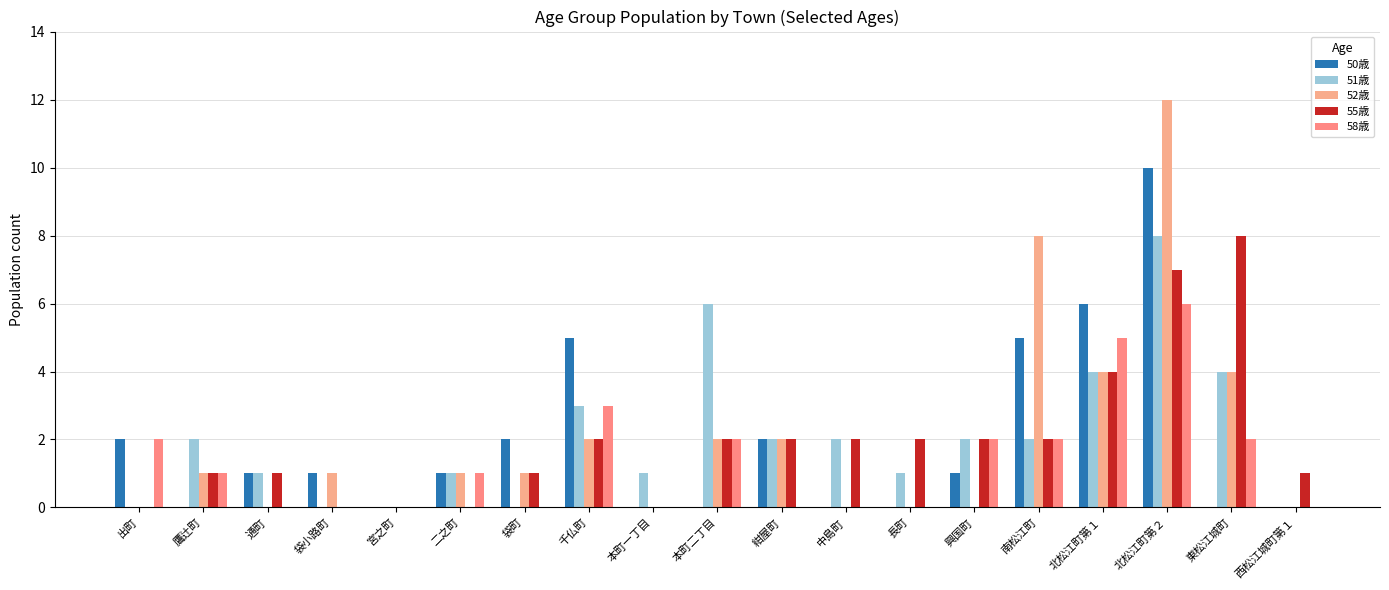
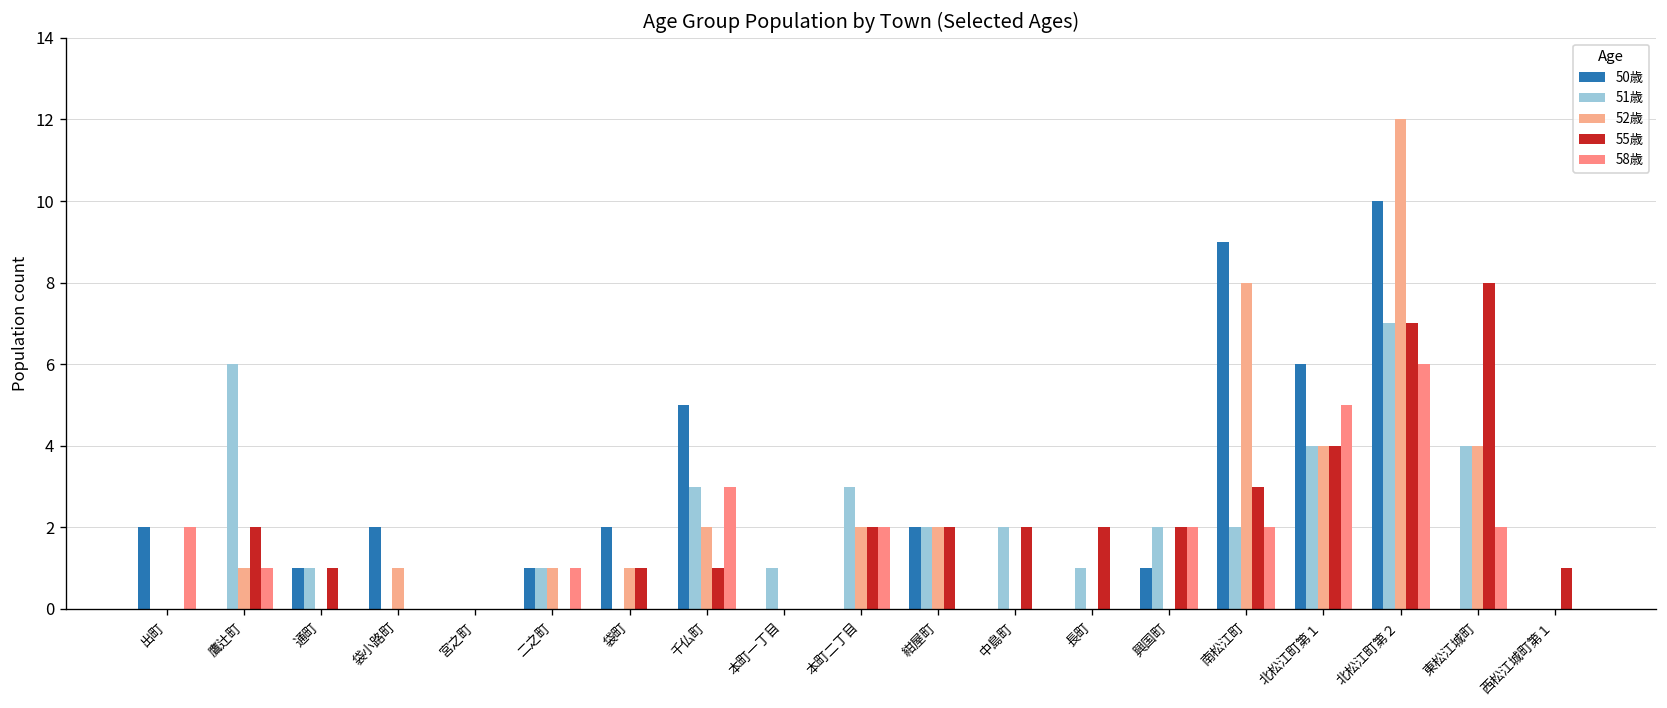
  {
    "50歳": {
      "出町": 2,
      "鷹辻町": 0,
      "通町": 1,
-     "袋小路町": 1,
+     "袋小路町": 2,
      "宮之町": 0,
      "二之町": 1,
      "袋町": 2,
      "千仏町": 5,
      "本町一丁目": 0,
      "本町二丁目": 0,
      "紺屋町": 2,
      "中島町": 0,
      "長町": 0,
      "興国町": 1,
-     "南松江町": 5,
+     "南松江町": 9,
      "北松江町第１": 6,
      "北松江町第２": 10,
      "東松江城町": 0,
      "西松江城町第１": 0
    },
    "51歳": {
      "出町": 0,
-     "鷹辻町": 2,
+     "鷹辻町": 6,
      "通町": 1,
      "袋小路町": 0,
      "宮之町": 0,
      "二之町": 1,
      "袋町": 0,
      "千仏町": 3,
      "本町一丁目": 1,
-     "本町二丁目": 6,
+     "本町二丁目": 3,
      "紺屋町": 2,
      "中島町": 2,
      "長町": 1,
      "興国町": 2,
      "南松江町": 2,
      "北松江町第１": 4,
-     "北松江町第２": 8,
+     "北松江町第２": 7,
      "東松江城町": 4,
      "西松江城町第１": 0
    },
    "55歳": {
      "出町": 0,
-     "鷹辻町": 1,
+     "鷹辻町": 2,
      "通町": 1,
      "袋小路町": 0,
      "宮之町": 0,
      "二之町": 0,
      "袋町": 1,
-     "千仏町": 2,
+     "千仏町": 1,
      "本町一丁目": 0,
      "本町二丁目": 2,
      "紺屋町": 2,
      "中島町": 2,
      "長町": 2,
      "興国町": 2,
-     "南松江町": 2,
+     "南松江町": 3,
      "北松江町第１": 4,
      "北松江町第２": 7,
      "東松江城町": 8,
      "西松江城町第１": 1
    }
  }
